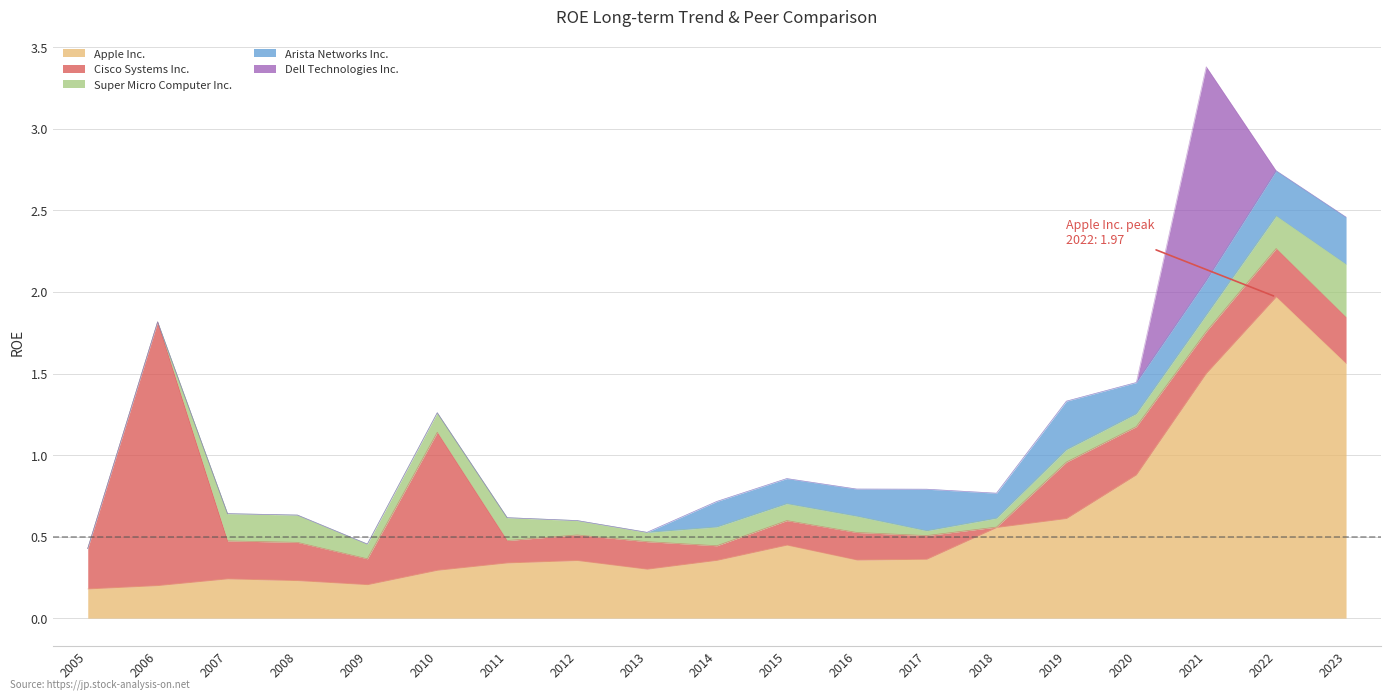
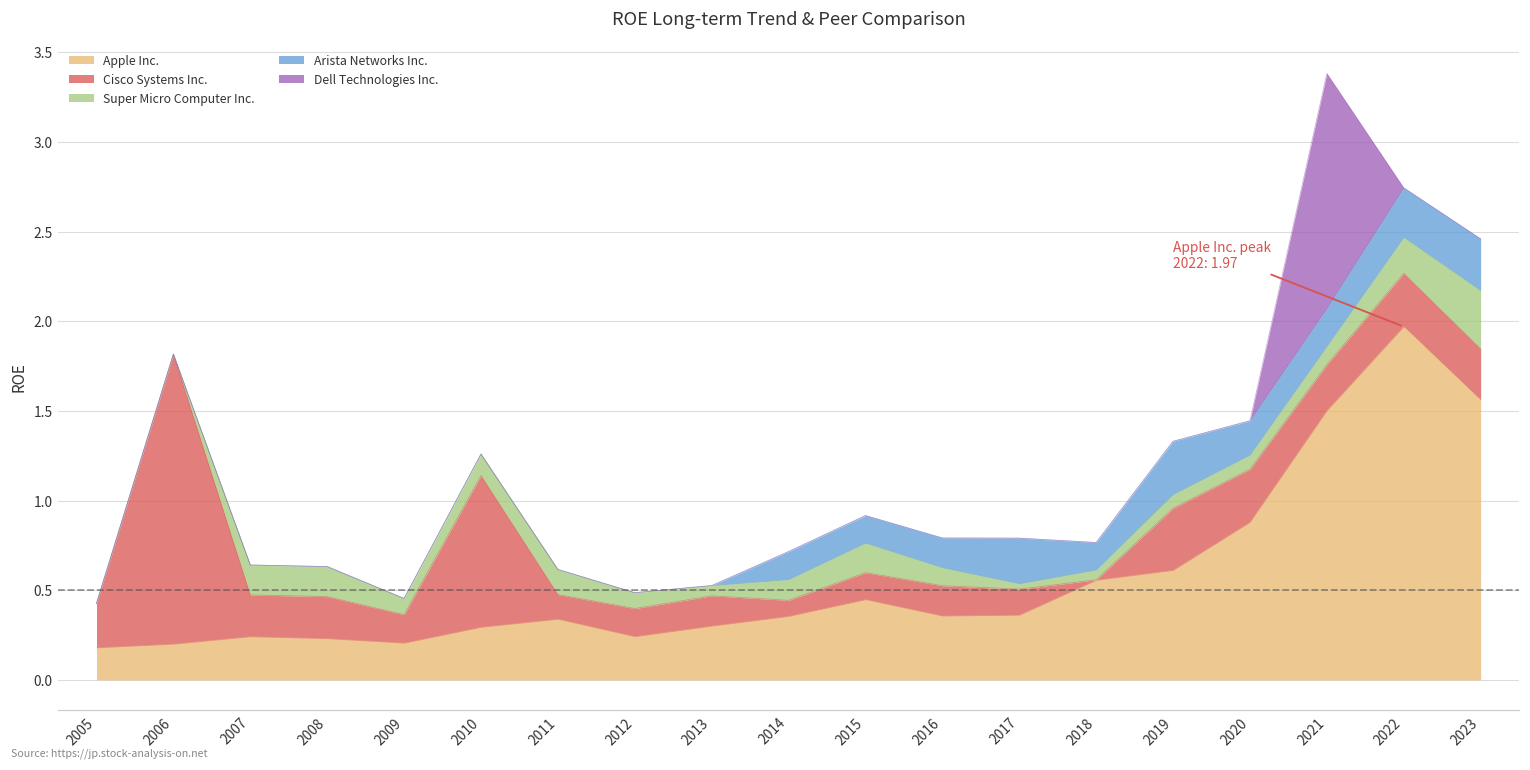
  {
    "Apple Inc.": {
      "2005": 0.18,
      "2006": 0.20,
      "2007": 0.24,
      "2008": 0.23,
      "2009": 0.20,
      "2010": 0.29,
      "2011": 0.34,
-     "2012": 0.35,
+     "2012": 0.24,
      "2013": 0.30,
      "2014": 0.35,
      "2015": 0.45,
      "2016": 0.36,
      "2017": 0.36,
      "2019": 0.61,
      "2020": 0.88,
      "2021": 1.50,
      "2022": 1.97,
      "2023": 1.56
    },
    "Cisco Systems Inc.": {
      "2007": 0.23,
      "2008": 0.23,
      "2009": 0.16,
      "2010": 0.85,
      "2011": 0.14,
      "2012": 0.16,
      "2013": 0.17,
      "2014": 0.09,
      "2015": 0.15,
      "2016": 0.17,
      "2017": 0.15,
      "2019": 0.35,
      "2020": 0.30,
      "2021": 0.26,
      "2022": 0.30,
      "2023": 0.28
    },
    "Super Micro Computer Inc.": {
      "2014": 0.12,
-     "2015": 0.10,
+     "2015": 0.16,
      "2016": 0.10,
      "2017": 0.03,
      "2018": 0.05,
      "2019": 0.08,
      "2020": 0.08,
      "2021": 0.10,
      "2022": 0.20,
      "2023": 0.32
    },
    "Dell Technologies Inc.": {
      "2021": 1.31
    }
  }
